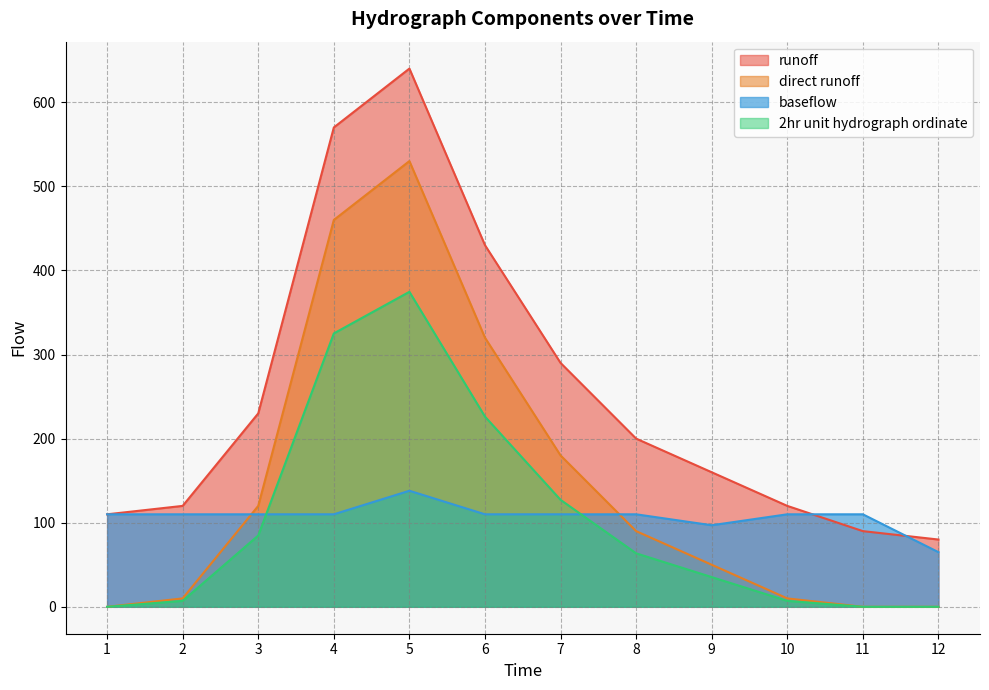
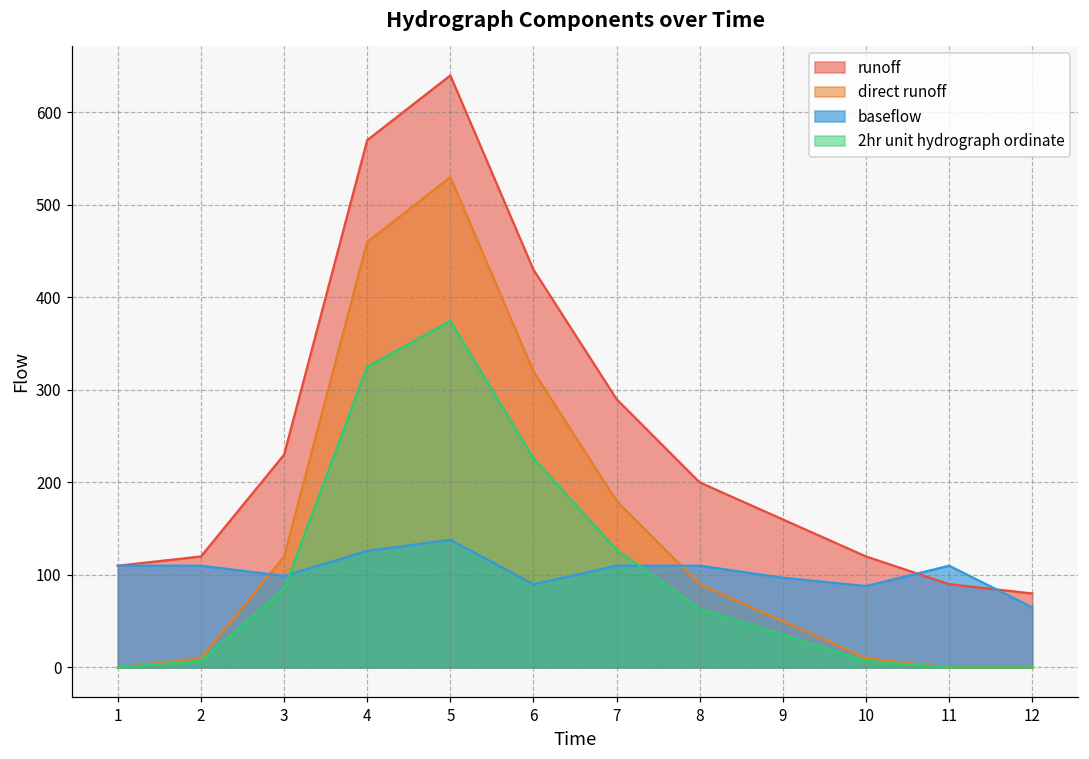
  {
    "baseflow": {
      "2": 110,
-     "3": 110,
-     "4": 110,
+     "3": 100,
+     "4": 130,
      "5": 140,
-     "6": 110,
+     "6": 90,
      "7": 110,
      "8": 110,
      "9": 100,
-     "10": 110,
+     "10": 90,
      "11": 110,
      "12": 70
    },
    "2hr unit hydrograph ordinate": {
      "3": 80,
      "4": 330,
      "5": 370,
      "6": 230,
      "7": 130,
      "8": 60,
      "9": 40
    }
  }
